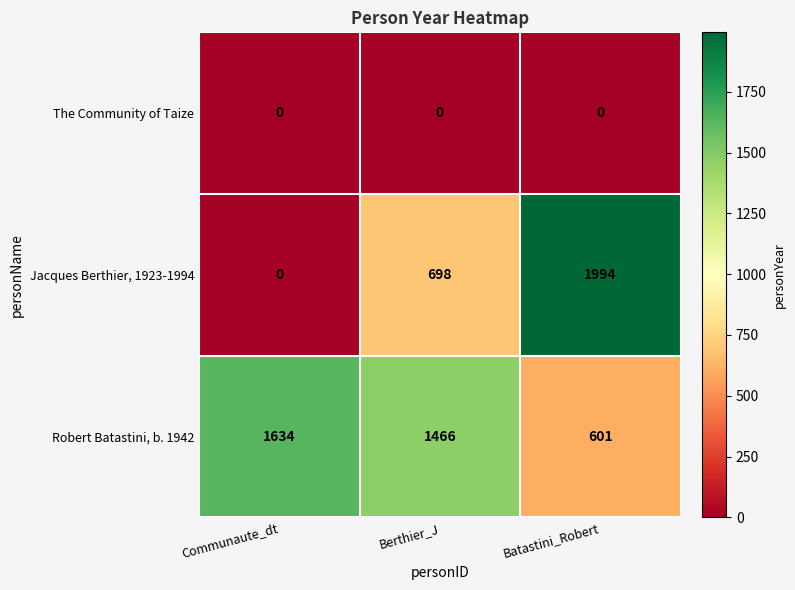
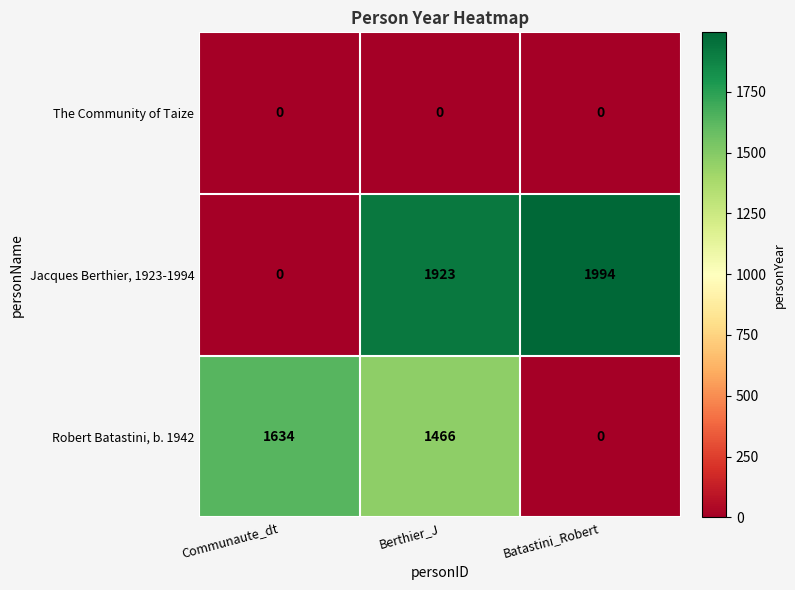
  {
    "The Community of Taize": {
      "Communaute_dt": 0,
      "Berthier_J": 0,
      "Batastini_Robert": 0
    },
    "Jacques Berthier, 1923-1994": {
      "Communaute_dt": 0,
-     "Berthier_J": 698,
+     "Berthier_J": 1923,
      "Batastini_Robert": 1994
    },
    "Robert Batastini, b. 1942": {
      "Communaute_dt": 1634,
      "Berthier_J": 1466,
-     "Batastini_Robert": 601
+     "Batastini_Robert": 0
    }
  }
